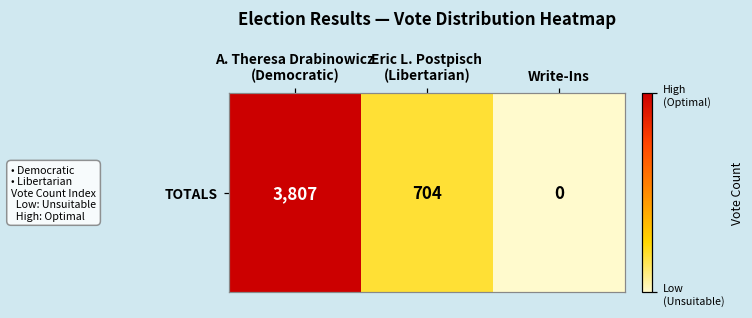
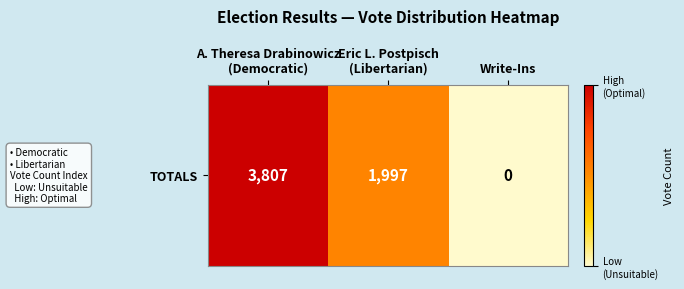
  {
    "TOTALS": {
      "A. Theresa Drabinowicz (Democratic)": "3,807",
-     "Eric L. Postpisch (Libertarian)": "704",
+     "Eric L. Postpisch (Libertarian)": "1,997",
      "Write-Ins": "0"
    }
  }
